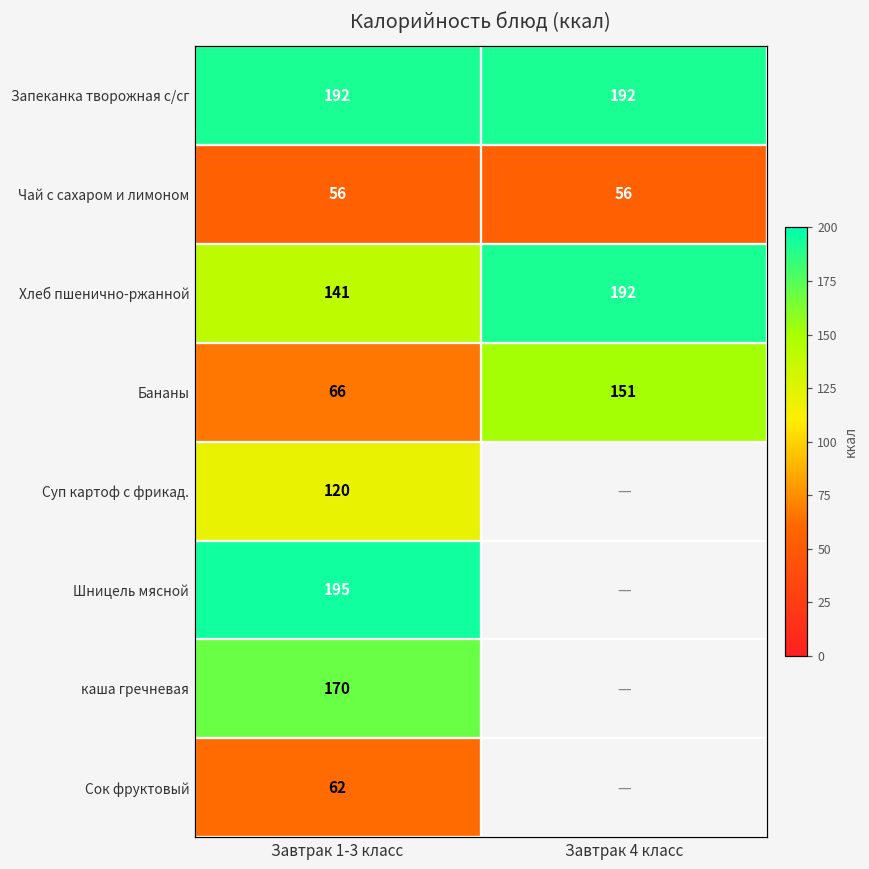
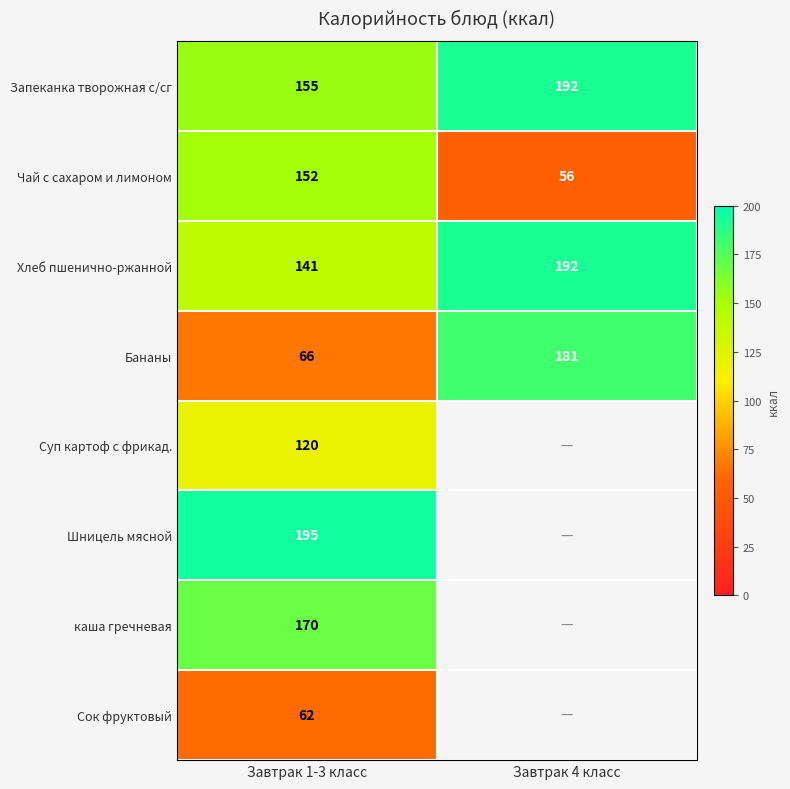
  {
    "Запеканка творожная с/сг": {
-     "Завтрак 1-3 класс": 192,
+     "Завтрак 1-3 класс": 155,
      "Завтрак 4 класс": 192
    },
    "Чай с сахаром и лимоном": {
-     "Завтрак 1-3 класс": 56,
+     "Завтрак 1-3 класс": 152,
      "Завтрак 4 класс": 56
    },
    "Хлеб пшенично-ржанной": {
      "Завтрак 1-3 класс": 141,
      "Завтрак 4 класс": 192
    },
    "Бананы": {
      "Завтрак 1-3 класс": 66,
-     "Завтрак 4 класс": 151
+     "Завтрак 4 класс": 181
    },
    "Суп картоф с фрикад.": {
      "Завтрак 1-3 класс": 120
    },
    "Шницель мясной": {
      "Завтрак 1-3 класс": 195
    },
    "каша гречневая": {
      "Завтрак 1-3 класс": 170
    },
    "Сок фруктовый": {
      "Завтрак 1-3 класс": 62
    }
  }
